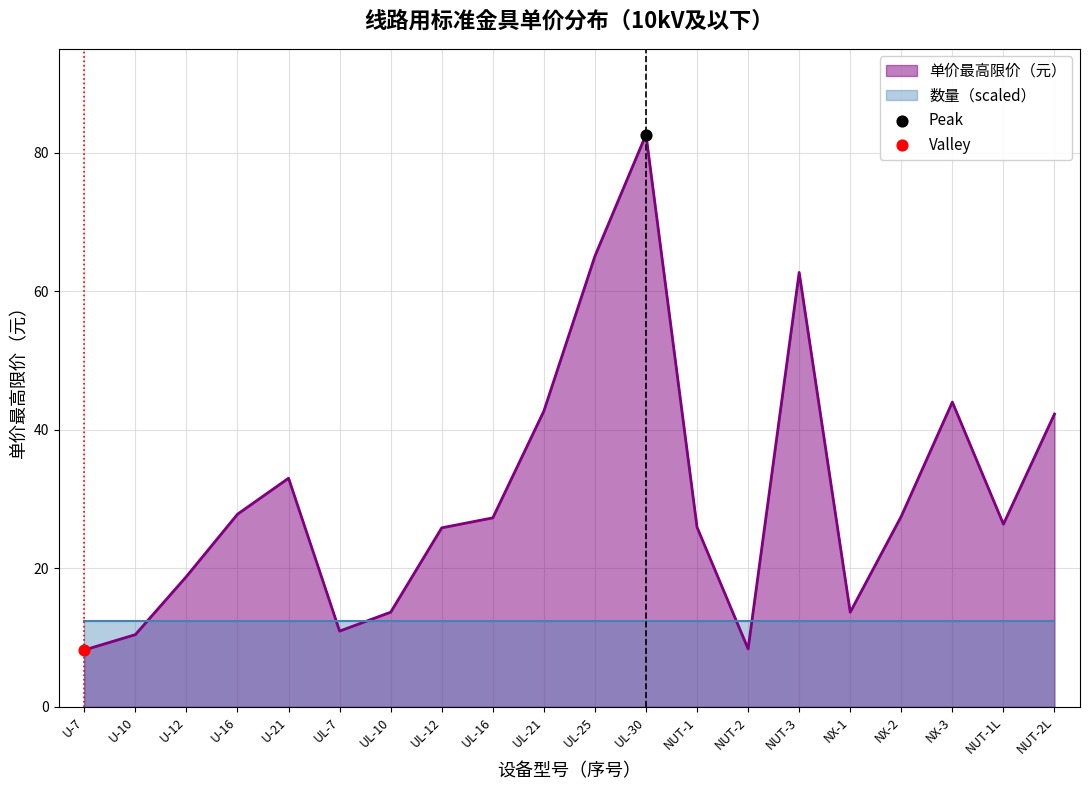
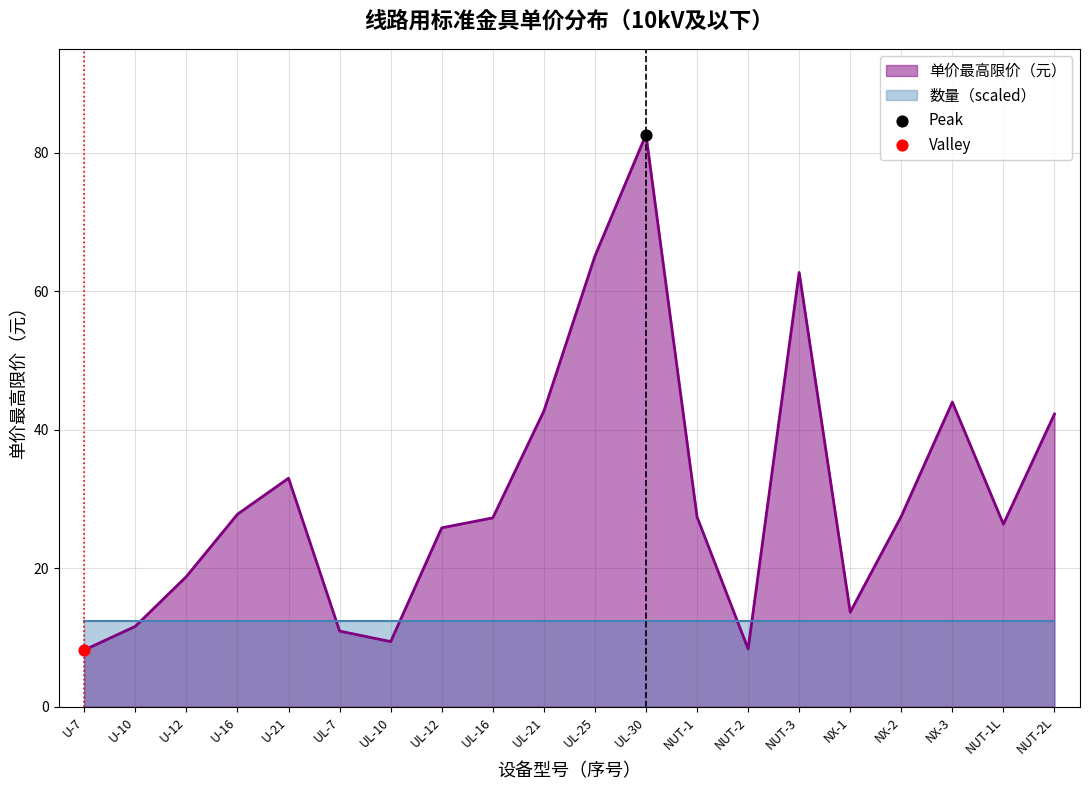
  {
    "单价最高限价（元）": {
-     "U-10": 10,
+     "U-10": 12,
      "U-12": 19,
      "U-16": 28,
      "U-21": 33,
      "UL-7": 11,
-     "UL-10": 14,
+     "UL-10": 9,
      "UL-12": 26,
      "UL-16": 27,
      "UL-21": 43,
      "UL-25": 65,
-     "NUT-1": 26,
+     "NUT-1": 27,
      "NUT-2": 8,
      "NUT-3": 63,
      "NX-1": 14,
      "NX-2": 28,
      "NX-3": 44,
      "NUT-1L": 26,
      "NUT-2L": 42
    },
    "数量（scaled）": {
      "U-7": 12,
      "U-10": 12,
      "U-12": 12,
      "U-16": 12,
      "U-21": 12,
      "UL-7": 12,
      "UL-10": 12,
      "UL-12": 12,
      "UL-16": 12,
      "UL-21": 12,
      "UL-25": 12,
      "UL-30": 12,
      "NUT-1": 12,
      "NUT-2": 12,
      "NUT-3": 12,
      "NX-1": 12,
      "NX-2": 12,
      "NX-3": 12,
      "NUT-1L": 12,
      "NUT-2L": 12
    }
  }
